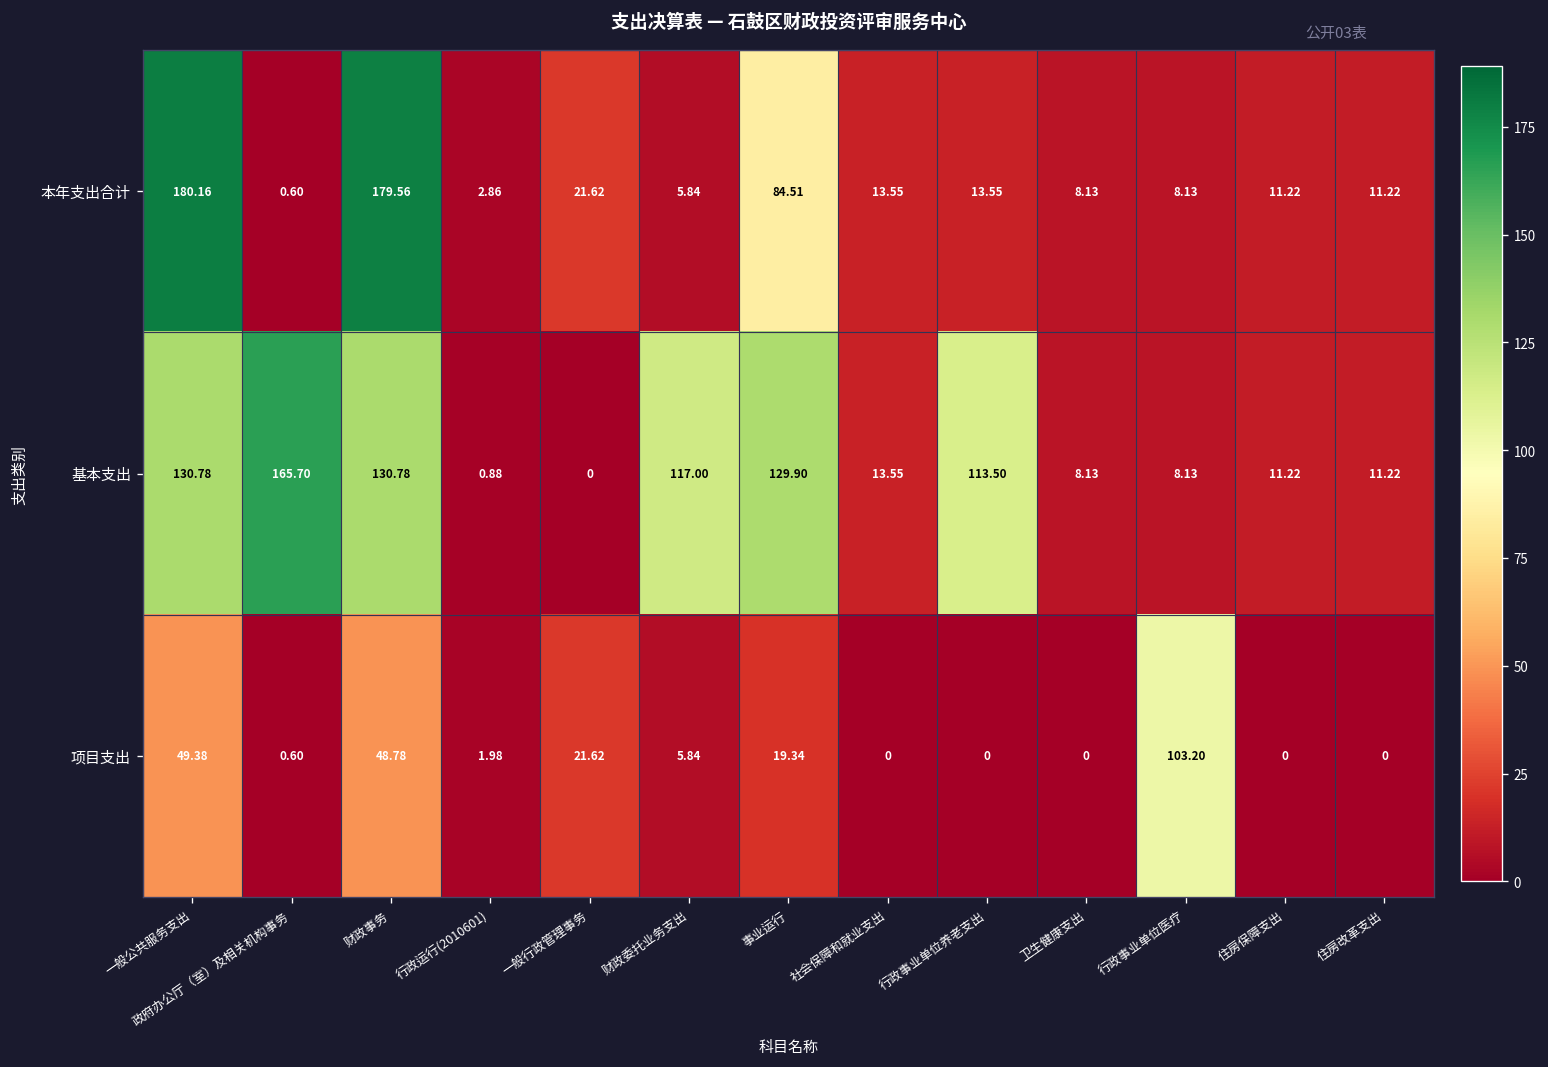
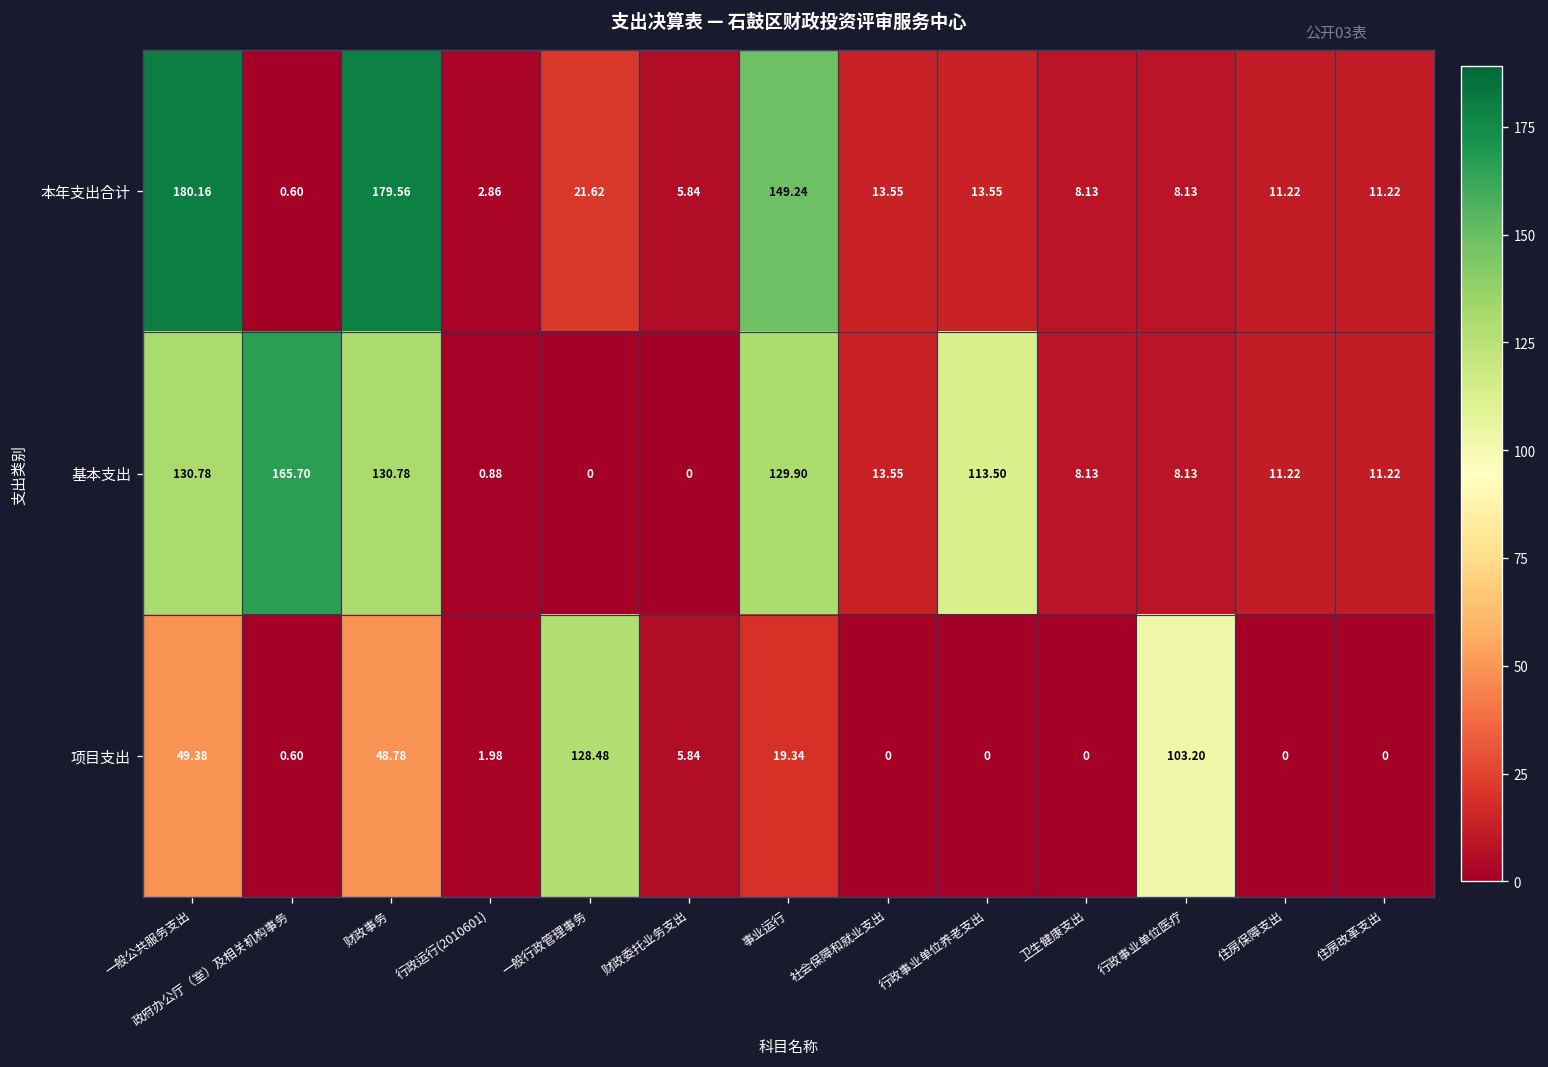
  {
    "本年支出合计": {
      "一般公共服务支出": 180.16,
      "政府办公厅（室）及相关机构事务": 0.60,
      "财政事务": 179.56,
      "行政运行(2010601)": 2.86,
      "一般行政管理事务": 21.62,
      "财政委托业务支出": 5.84,
-     "事业运行": 84.51,
+     "事业运行": 149.24,
      "社会保障和就业支出": 13.55,
      "行政事业单位养老支出": 13.55,
      "卫生健康支出": 8.13,
      "行政事业单位医疗": 8.13,
      "住房保障支出": 11.22,
      "住房改革支出": 11.22
    },
    "基本支出": {
      "一般公共服务支出": 130.78,
      "政府办公厅（室）及相关机构事务": 165.70,
      "财政事务": 130.78,
      "行政运行(2010601)": 0.88,
      "一般行政管理事务": 0,
-     "财政委托业务支出": 117.00,
+     "财政委托业务支出": 0,
      "事业运行": 129.90,
      "社会保障和就业支出": 13.55,
      "行政事业单位养老支出": 113.50,
      "卫生健康支出": 8.13,
      "行政事业单位医疗": 8.13,
      "住房保障支出": 11.22,
      "住房改革支出": 11.22
    },
    "项目支出": {
      "一般公共服务支出": 49.38,
      "政府办公厅（室）及相关机构事务": 0.60,
      "财政事务": 48.78,
      "行政运行(2010601)": 1.98,
-     "一般行政管理事务": 21.62,
+     "一般行政管理事务": 128.48,
      "财政委托业务支出": 5.84,
      "事业运行": 19.34,
      "社会保障和就业支出": 0,
      "行政事业单位养老支出": 0,
      "卫生健康支出": 0,
      "行政事业单位医疗": 103.20,
      "住房保障支出": 0,
      "住房改革支出": 0
    }
  }
